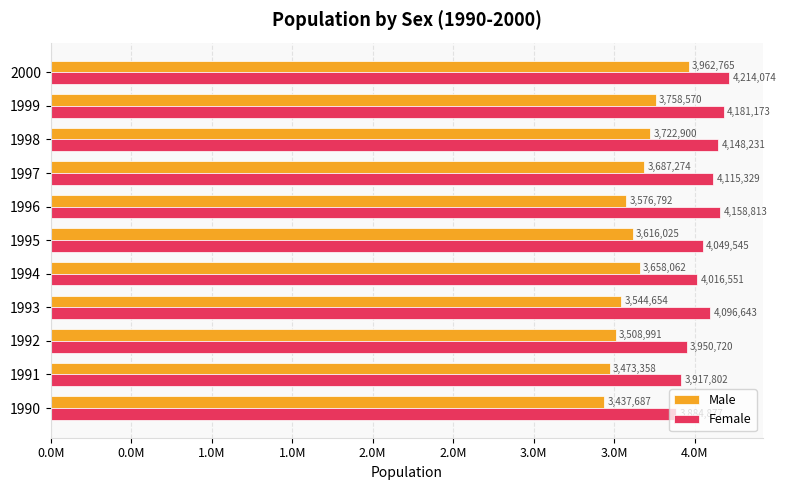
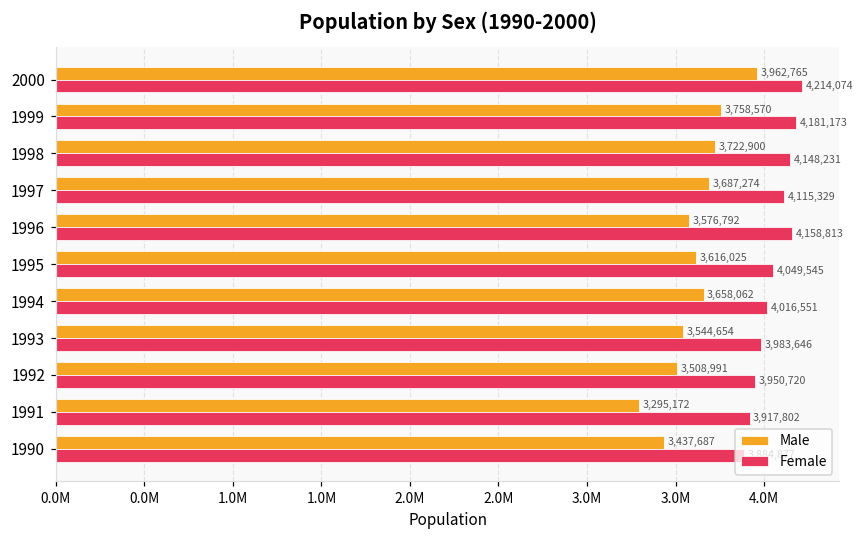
  {
    "Male": {
      "2000": "3,962,765",
      "1999": "3,758,570",
      "1998": "3,722,900",
      "1997": "3,687,274",
      "1996": "3,576,792",
      "1995": "3,616,025",
      "1994": "3,658,062",
      "1993": "3,544,654",
      "1992": "3,508,991",
-     "1991": "3,473,358",
+     "1991": "3,295,172",
      "1990": "3,437,687"
    },
    "Female": {
      "2000": "4,214,074",
      "1999": "4,181,173",
      "1998": "4,148,231",
      "1997": "4,115,329",
      "1996": "4,158,813",
      "1995": "4,049,545",
      "1994": "4,016,551",
-     "1993": "4,096,643",
+     "1993": "3,983,646",
      "1992": "3,950,720",
      "1991": "3,917,802"
    }
  }
